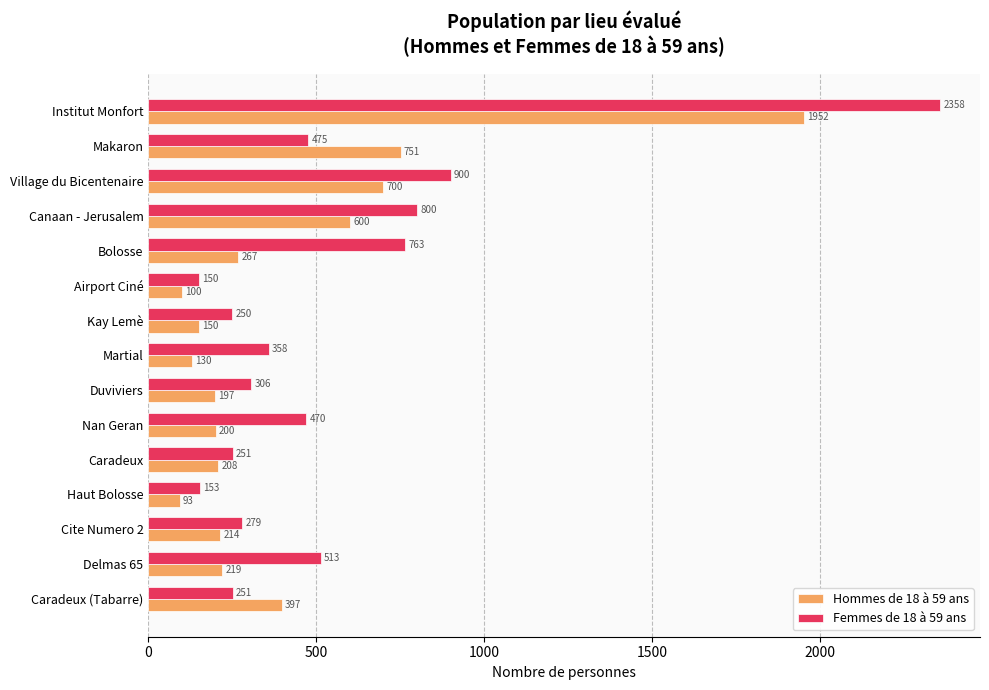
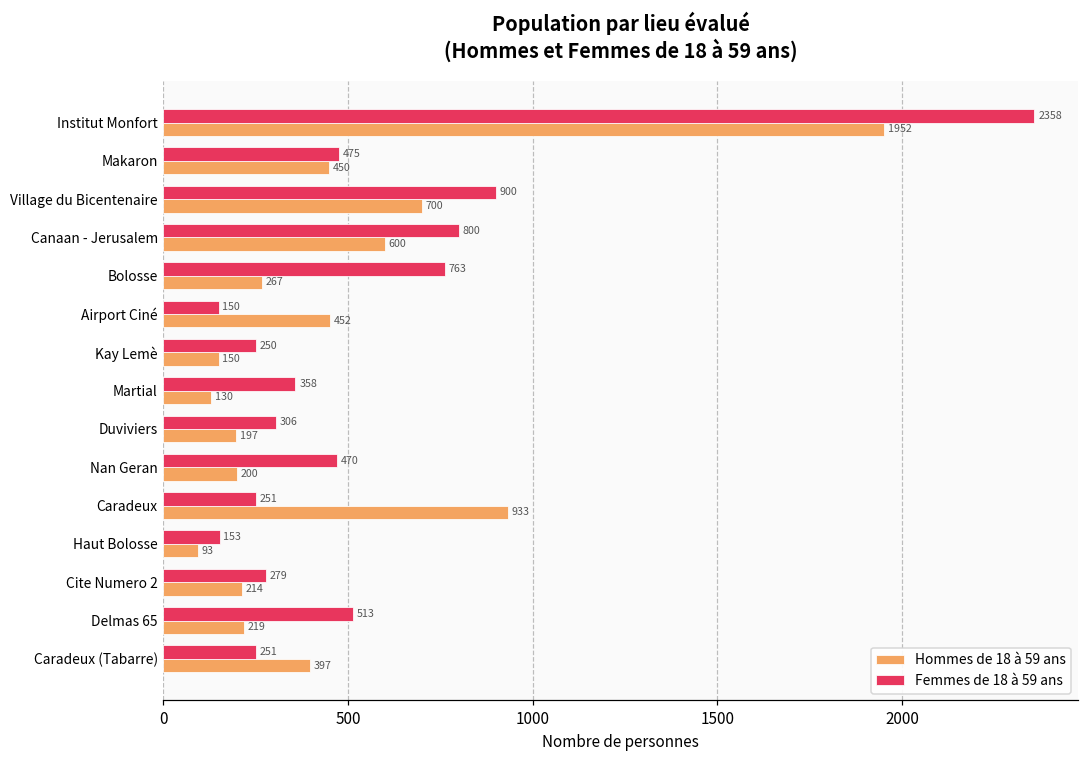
  {
    "Hommes de 18 à 59 ans": {
      "Institut Monfort": 1952,
-     "Makaron": 751,
+     "Makaron": 450,
      "Village du Bicentenaire": 700,
      "Canaan - Jerusalem": 600,
      "Bolosse": 267,
-     "Airport Ciné": 100,
+     "Airport Ciné": 452,
      "Kay Lemè": 150,
      "Martial": 130,
      "Duviviers": 197,
      "Nan Geran": 200,
-     "Caradeux": 208,
+     "Caradeux": 933,
      "Haut Bolosse": 93,
      "Cite Numero 2": 214,
      "Delmas 65": 219,
      "Caradeux (Tabarre)": 397
    },
    "Femmes de 18 à 59 ans": {
      "Institut Monfort": 2358,
      "Makaron": 475,
      "Village du Bicentenaire": 900,
      "Canaan - Jerusalem": 800,
      "Bolosse": 763,
      "Airport Ciné": 150,
      "Kay Lemè": 250,
      "Martial": 358,
      "Duviviers": 306,
      "Nan Geran": 470,
      "Caradeux": 251,
      "Haut Bolosse": 153,
      "Cite Numero 2": 279,
      "Delmas 65": 513,
      "Caradeux (Tabarre)": 251
    }
  }
